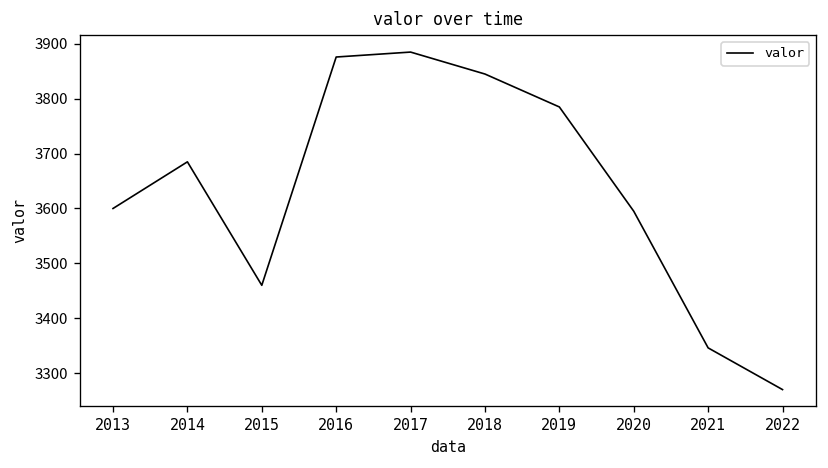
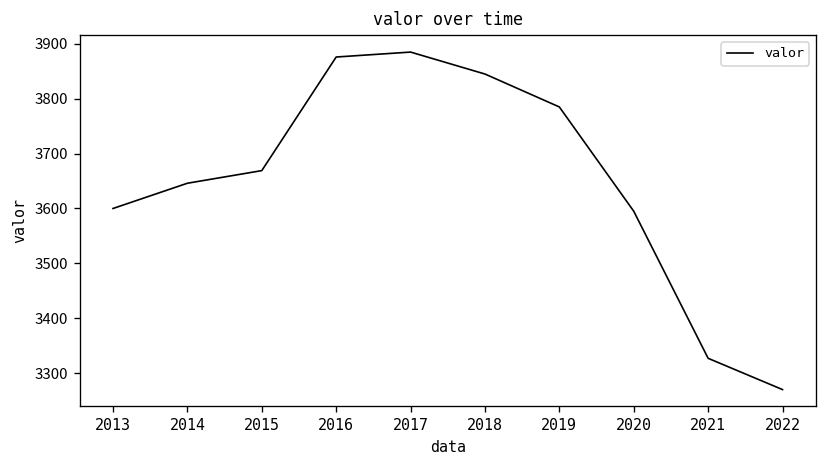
  {
    "2013": 3600,
-   "2014": 3690,
-   "2015": 3460,
+   "2014": 3650,
+   "2015": 3670,
    "2016": 3880,
    "2017": 3890,
    "2018": 3850,
    "2019": 3790,
    "2020": 3600,
-   "2021": 3350,
+   "2021": 3330,
    "2022": 3270
  }
